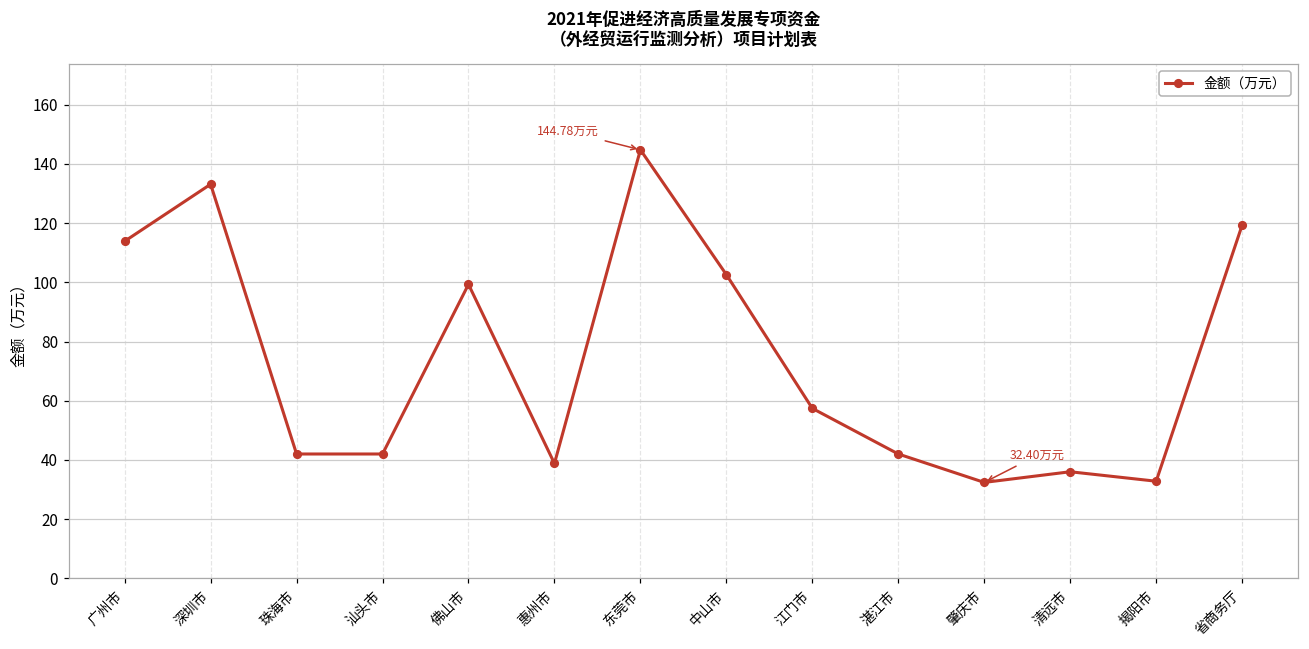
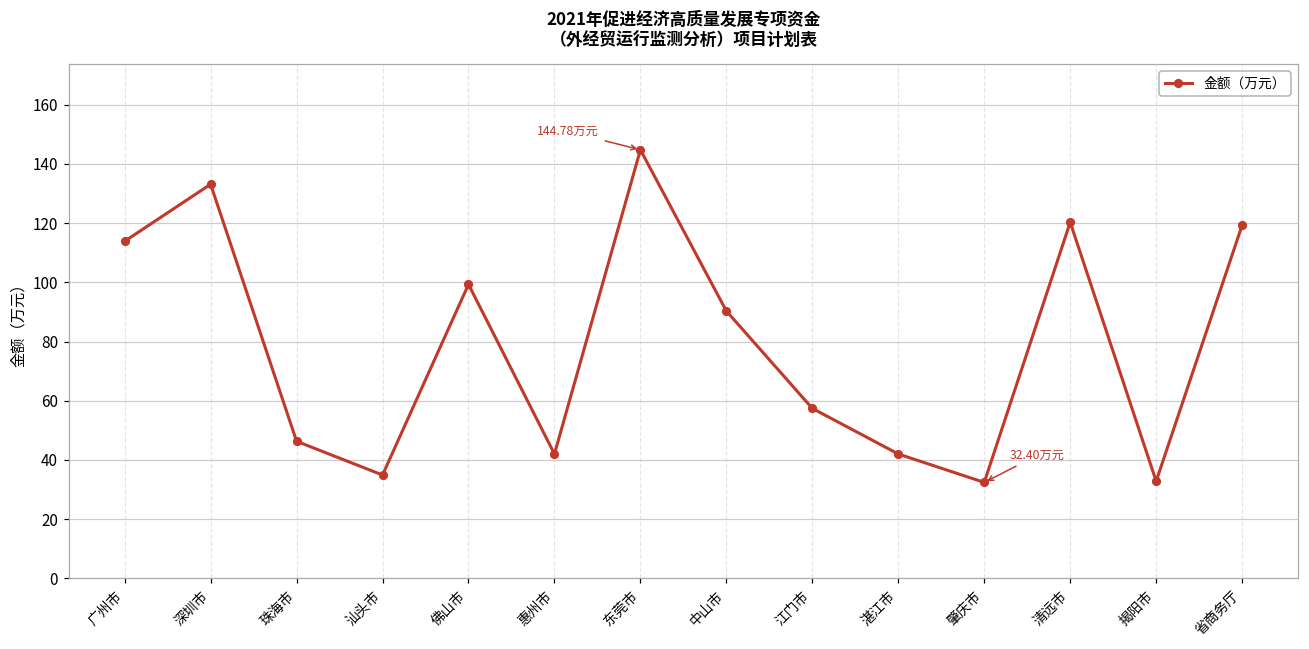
  {
    "广州市": 114,
    "深圳市": 133,
-   "珠海市": 42,
-   "汕头市": 42,
+   "珠海市": 46,
+   "汕头市": 35,
    "佛山市": 99,
-   "惠州市": 39,
-   "中山市": 103,
+   "惠州市": 42,
+   "中山市": 90,
    "江门市": 57,
    "湛江市": 42,
-   "清远市": 36,
+   "清远市": 120,
    "揭阳市": 33,
    "省商务厅": 119
  }
